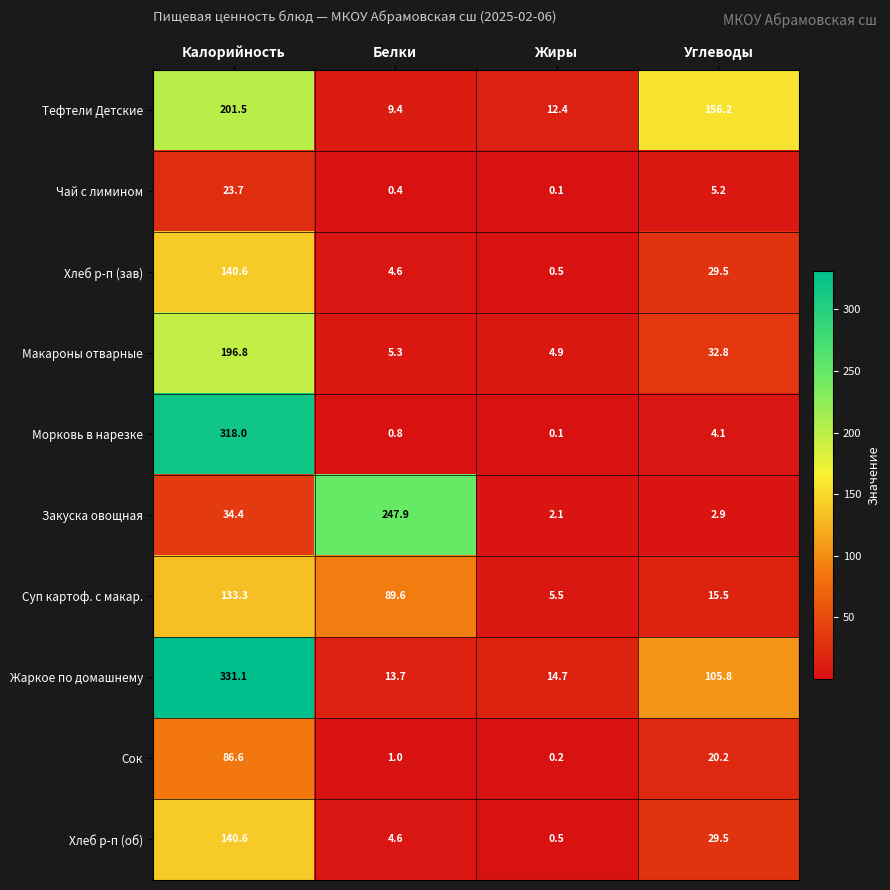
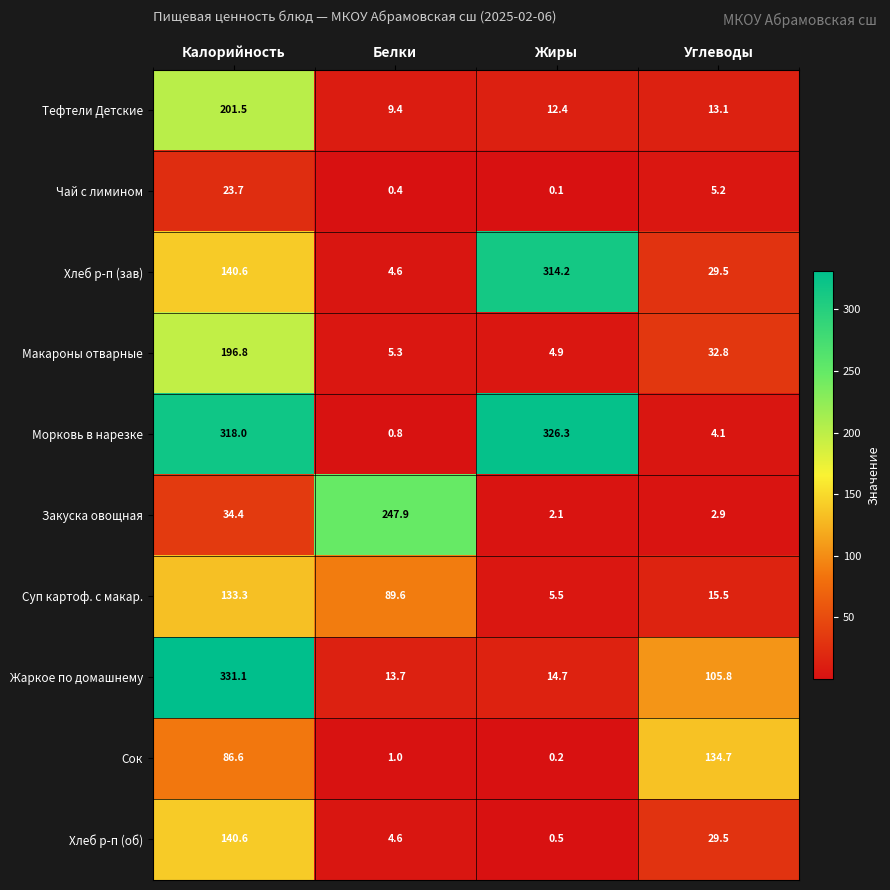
  {
    "Тефтели Детские": {
      "Калорийность": 201.5,
      "Белки": 9.4,
      "Жиры": 12.4,
-     "Углеводы": 156.2
+     "Углеводы": 13.1
    },
    "Чай с лимином": {
      "Калорийность": 23.7,
      "Белки": 0.4,
      "Жиры": 0.1,
      "Углеводы": 5.2
    },
    "Хлеб р-п (зав)": {
      "Калорийность": 140.6,
      "Белки": 4.6,
-     "Жиры": 0.5,
+     "Жиры": 314.2,
      "Углеводы": 29.5
    },
    "Макароны отварные": {
      "Калорийность": 196.8,
      "Белки": 5.3,
      "Жиры": 4.9,
      "Углеводы": 32.8
    },
    "Морковь в нарезке": {
      "Калорийность": 318.0,
      "Белки": 0.8,
-     "Жиры": 0.1,
+     "Жиры": 326.3,
      "Углеводы": 4.1
    },
    "Закуска овощная": {
      "Калорийность": 34.4,
      "Белки": 247.9,
      "Жиры": 2.1,
      "Углеводы": 2.9
    },
    "Суп картоф. с макар.": {
      "Калорийность": 133.3,
      "Белки": 89.6,
      "Жиры": 5.5,
      "Углеводы": 15.5
    },
    "Жаркое по домашнему": {
      "Калорийность": 331.1,
      "Белки": 13.7,
      "Жиры": 14.7,
      "Углеводы": 105.8
    },
    "Сок": {
      "Калорийность": 86.6,
      "Белки": 1.0,
      "Жиры": 0.2,
-     "Углеводы": 20.2
+     "Углеводы": 134.7
    },
    "Хлеб р-п (об)": {
      "Калорийность": 140.6,
      "Белки": 4.6,
      "Жиры": 0.5,
      "Углеводы": 29.5
    }
  }
